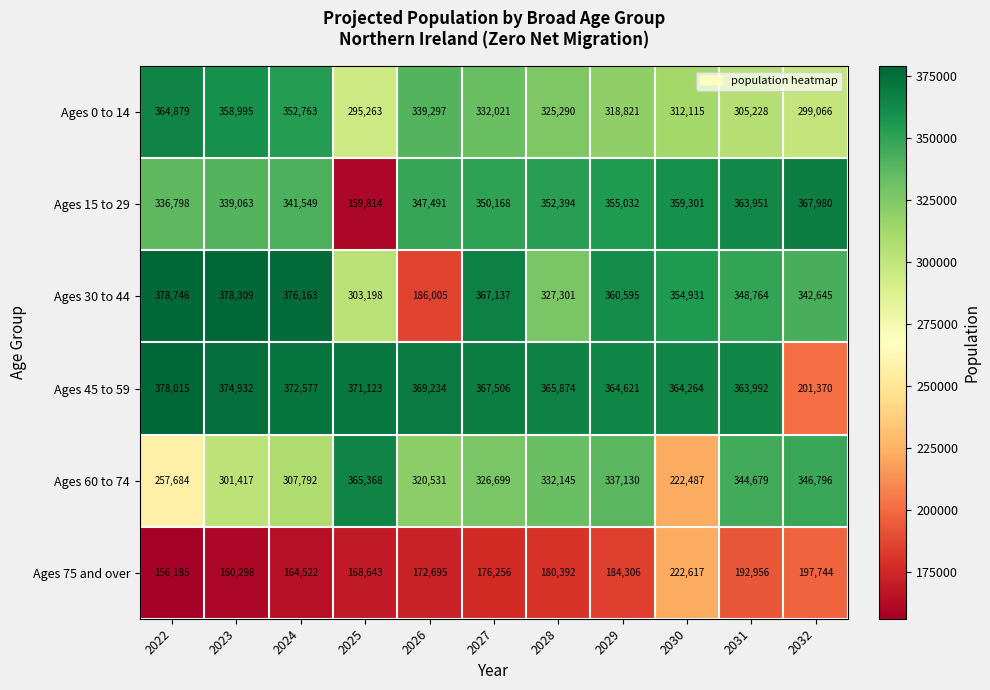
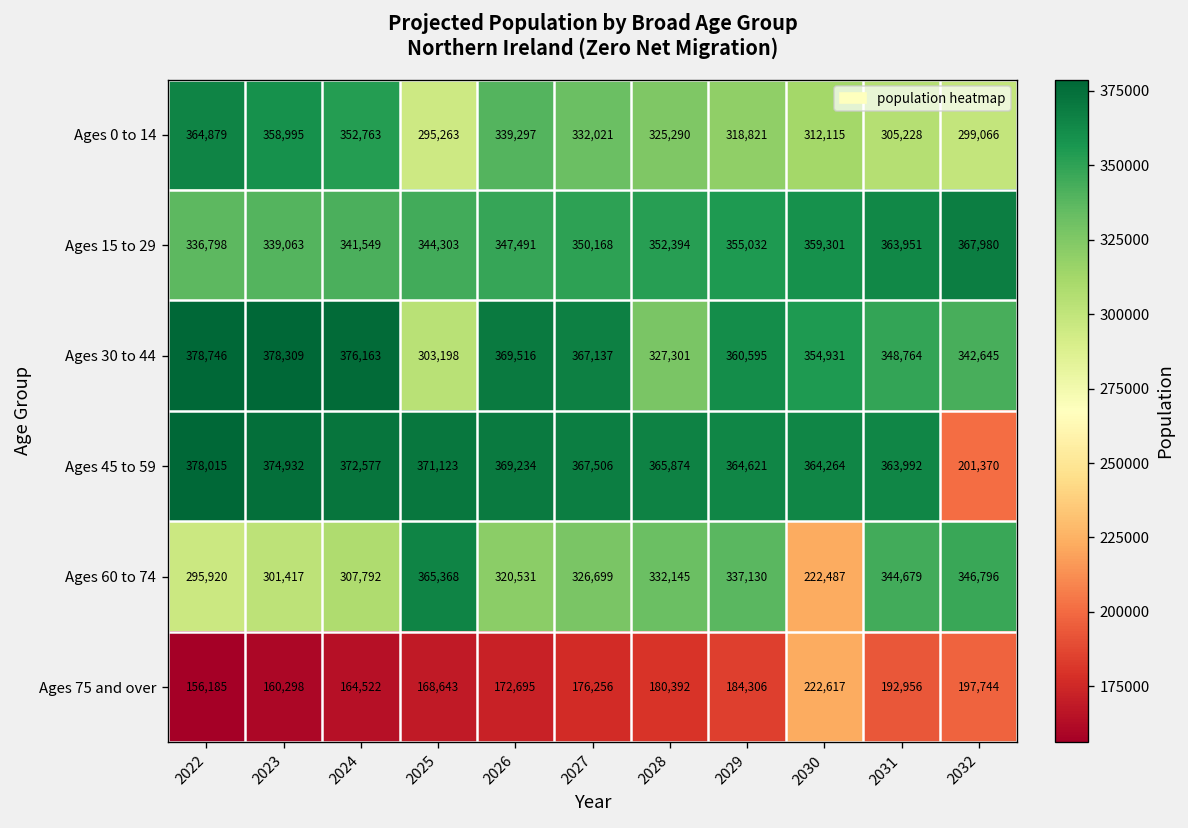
  {
    "Ages 0 to 14": {
      "2022": "364,879",
      "2023": "358,995",
      "2024": "352,763",
      "2025": "295,263",
      "2026": "339,297",
      "2027": "332,021",
      "2028": "325,290",
      "2029": "318,821",
      "2030": "312,115",
      "2031": "305,228",
      "2032": "299,066"
    },
    "Ages 15 to 29": {
      "2022": "336,798",
      "2023": "339,063",
      "2024": "341,549",
-     "2025": "159,814",
+     "2025": "344,303",
      "2026": "347,491",
      "2027": "350,168",
      "2028": "352,394",
      "2029": "355,032",
      "2030": "359,301",
      "2031": "363,951",
      "2032": "367,980"
    },
    "Ages 30 to 44": {
      "2022": "378,746",
      "2023": "378,309",
      "2024": "376,163",
      "2025": "303,198",
-     "2026": "186,005",
+     "2026": "369,516",
      "2027": "367,137",
      "2028": "327,301",
      "2029": "360,595",
      "2030": "354,931",
      "2031": "348,764",
      "2032": "342,645"
    },
    "Ages 45 to 59": {
      "2022": "378,015",
      "2023": "374,932",
      "2024": "372,577",
      "2025": "371,123",
      "2026": "369,234",
      "2027": "367,506",
      "2028": "365,874",
      "2029": "364,621",
      "2030": "364,264",
      "2031": "363,992",
      "2032": "201,370"
    },
    "Ages 60 to 74": {
-     "2022": "257,684",
+     "2022": "295,920",
      "2023": "301,417",
      "2024": "307,792",
      "2025": "365,368",
      "2026": "320,531",
      "2027": "326,699",
      "2028": "332,145",
      "2029": "337,130",
      "2030": "222,487",
      "2031": "344,679",
      "2032": "346,796"
    },
    "Ages 75 and over": {
      "2022": "156,185",
      "2023": "160,298",
      "2024": "164,522",
      "2025": "168,643",
      "2026": "172,695",
      "2027": "176,256",
      "2028": "180,392",
      "2029": "184,306",
      "2030": "222,617",
      "2031": "192,956",
      "2032": "197,744"
    }
  }
